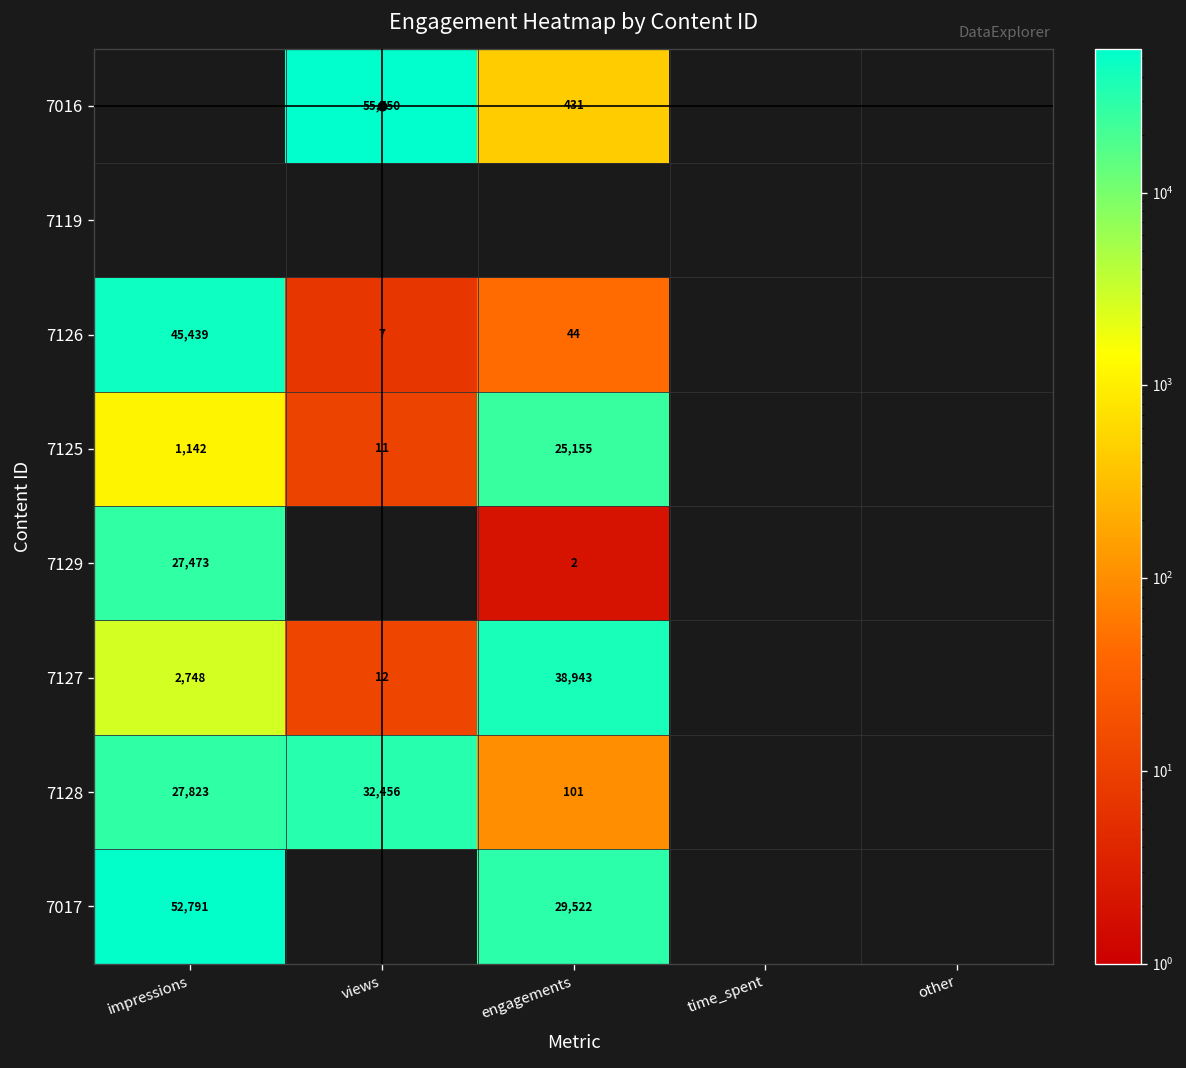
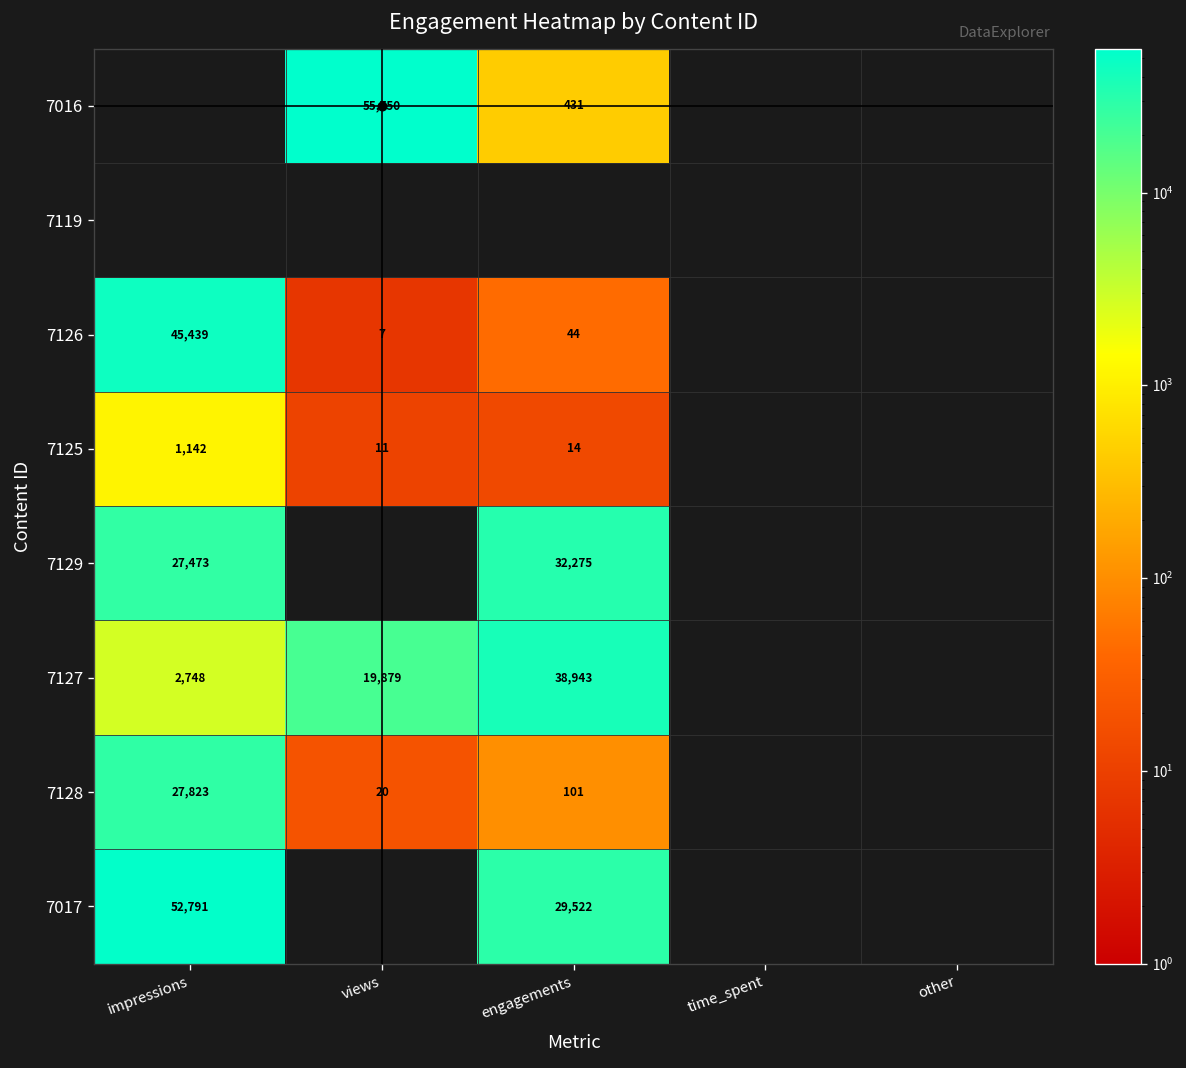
  {
    "7016": {
      "engagements": "431"
    },
    "7126": {
      "impressions": "45,439",
      "views": "7",
      "engagements": "44"
    },
    "7125": {
      "impressions": "1,142",
      "views": "11",
-     "engagements": "25,155"
+     "engagements": "14"
    },
    "7129": {
      "impressions": "27,473",
-     "engagements": "2"
+     "engagements": "32,275"
    },
    "7127": {
      "impressions": "2,748",
-     "views": "12",
+     "views": "19,879",
      "engagements": "38,943"
    },
    "7128": {
      "impressions": "27,823",
-     "views": "32,456",
+     "views": "20",
      "engagements": "101"
    },
    "7017": {
      "impressions": "52,791",
      "engagements": "29,522"
    }
  }
